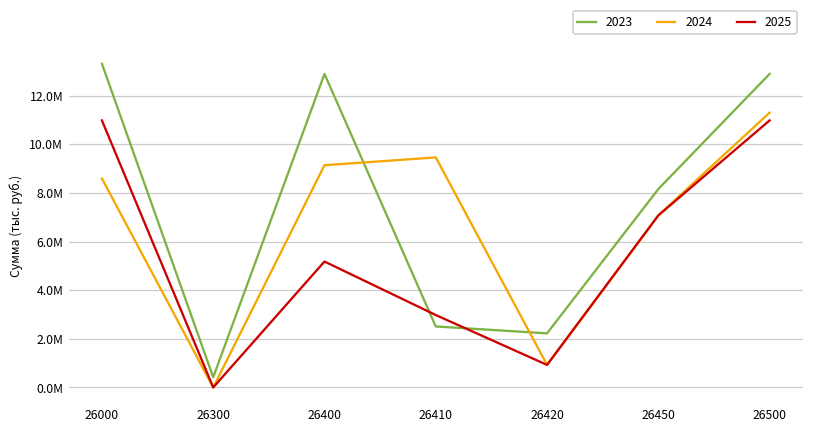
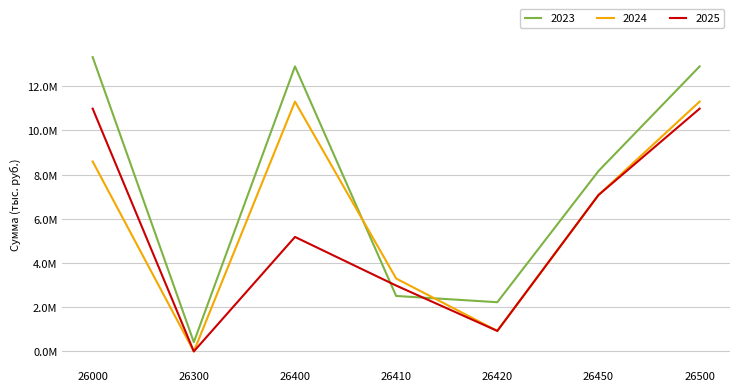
  {
    "2023": {
      "26000": 13300000,
      "26300": 400000,
      "26400": 12900000,
      "26410": 2500000,
      "26420": 2200000,
      "26450": 8200000,
      "26500": 12900000
    },
    "2024": {
      "26000": 8600000,
-     "26400": 9100000,
-     "26410": 9500000,
+     "26400": 11300000,
+     "26410": 3300000,
      "26500": 11300000
    },
    "2025": {
      "26000": 11000000,
      "26400": 5200000,
      "26410": 3000000,
      "26500": 11000000
    }
  }
